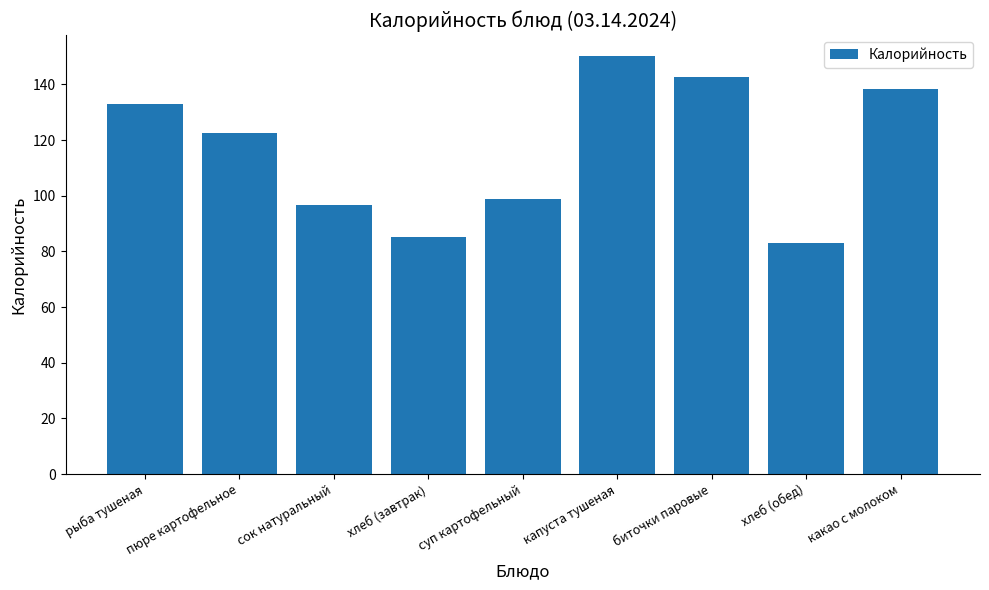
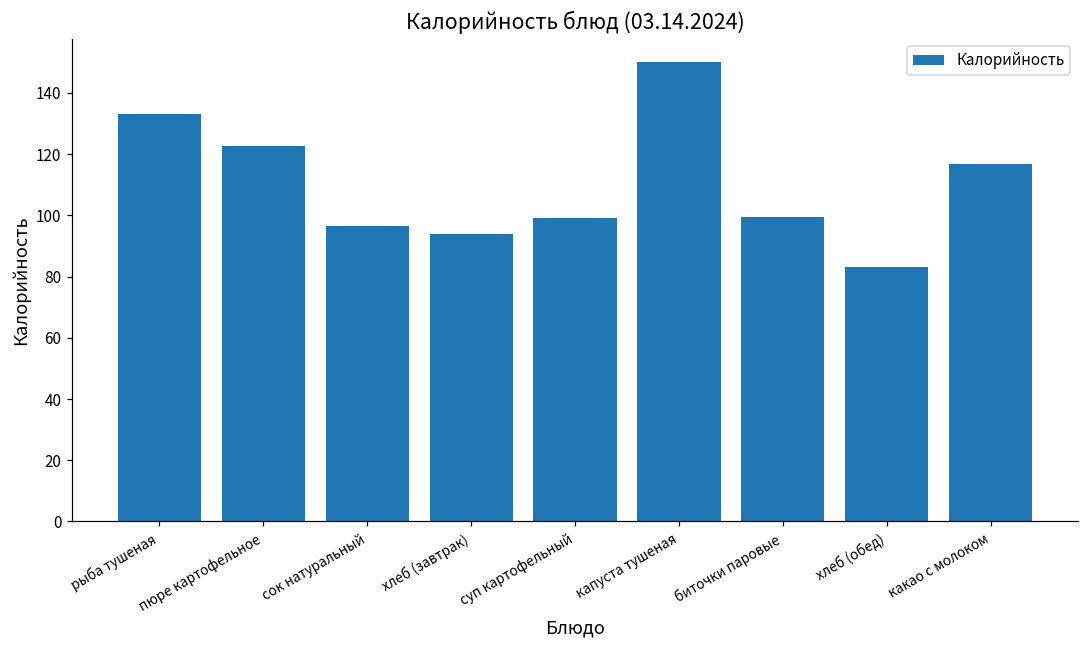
  {
    "рыба тушеная": 133,
    "пюре картофельное": 123,
    "сок натуральный": 97,
-   "хлеб (завтрак)": 85,
+   "хлеб (завтрак)": 94,
    "суп картофельный": 99,
    "капуста тушеная": 150,
-   "биточки паровые": 143,
+   "биточки паровые": 99,
    "хлеб (обед)": 83,
-   "какао с молоком": 138
+   "какао с молоком": 117
  }
